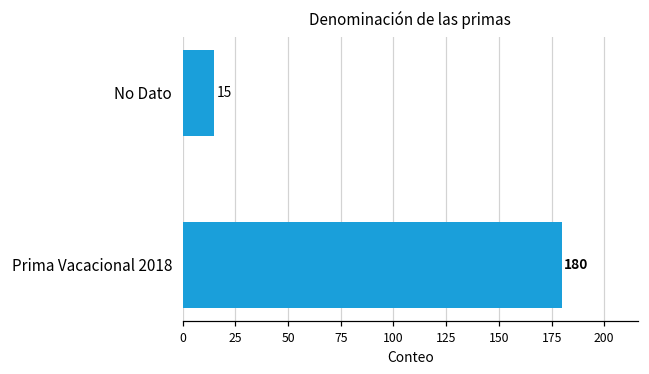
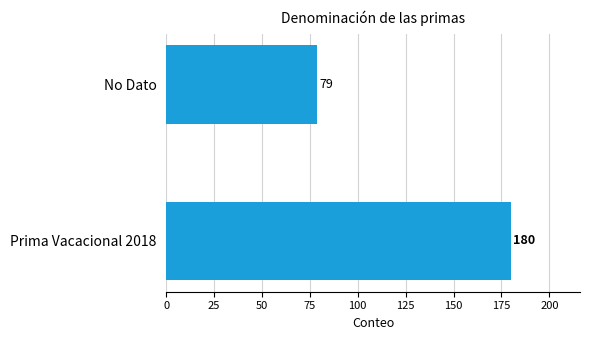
  {
-   "No Dato": 15,
+   "No Dato": 79,
    "Prima Vacacional 2018": 180
  }
